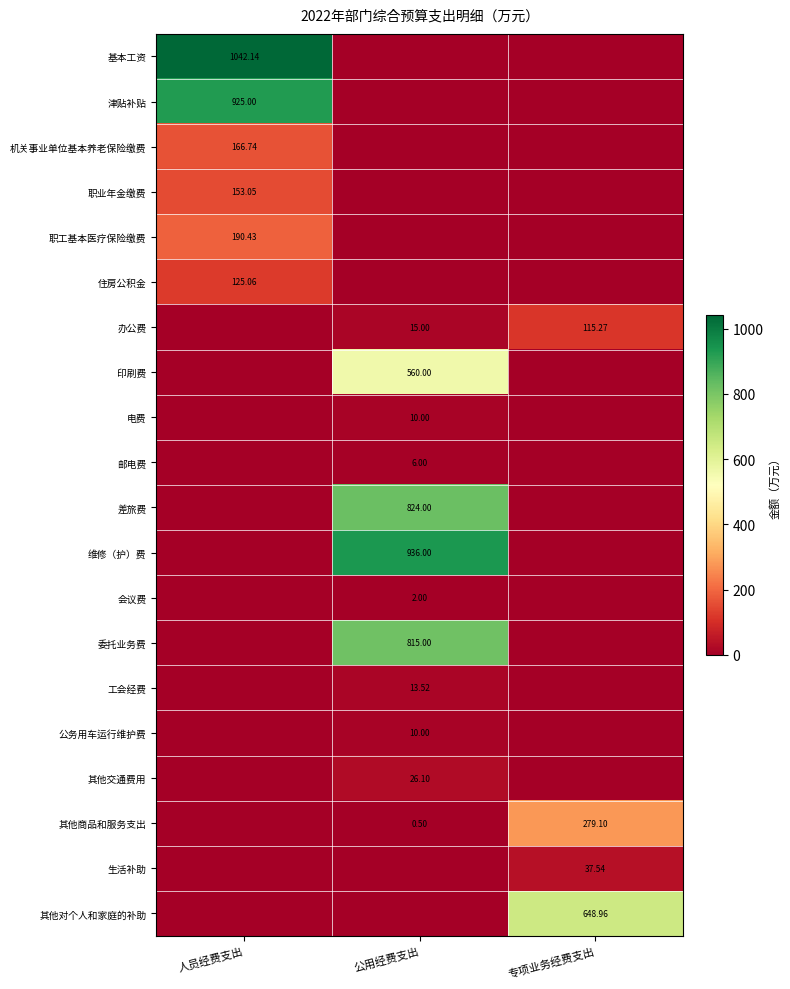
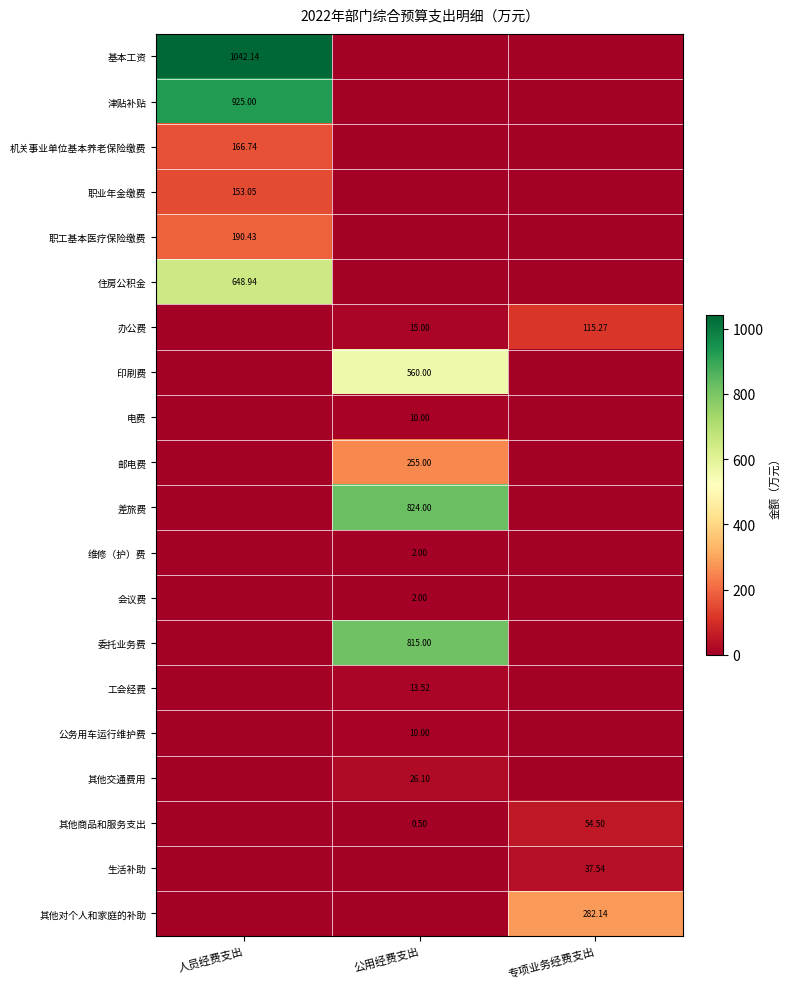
  {
    "基本工资": {
      "人员经费支出": 1042.14
    },
    "津贴补贴": {
      "人员经费支出": 925.00
    },
    "机关事业单位基本养老保险缴费": {
      "人员经费支出": 166.74
    },
    "职业年金缴费": {
      "人员经费支出": 153.05
    },
    "职工基本医疗保险缴费": {
      "人员经费支出": 190.43
    },
    "住房公积金": {
-     "人员经费支出": 125.06
+     "人员经费支出": 648.94
    },
    "办公费": {
      "公用经费支出": 15.00,
      "专项业务经费支出": 115.27
    },
    "印刷费": {
      "公用经费支出": 560.00
    },
    "电费": {
      "公用经费支出": 10.00
    },
    "邮电费": {
-     "公用经费支出": 6.00
+     "公用经费支出": 255.00
    },
    "差旅费": {
      "公用经费支出": 824.00
    },
    "维修（护）费": {
-     "公用经费支出": 936.00
+     "公用经费支出": 2.00
    },
    "会议费": {
      "公用经费支出": 2.00
    },
    "委托业务费": {
      "公用经费支出": 815.00
    },
    "工会经费": {
      "公用经费支出": 13.52
    },
    "公务用车运行维护费": {
      "公用经费支出": 10.00
    },
    "其他交通费用": {
      "公用经费支出": 26.10
    },
    "其他商品和服务支出": {
      "公用经费支出": 0.50,
-     "专项业务经费支出": 279.10
+     "专项业务经费支出": 54.50
    },
    "生活补助": {
      "专项业务经费支出": 37.54
    },
    "其他对个人和家庭的补助": {
-     "专项业务经费支出": 648.96
+     "专项业务经费支出": 282.14
    }
  }
